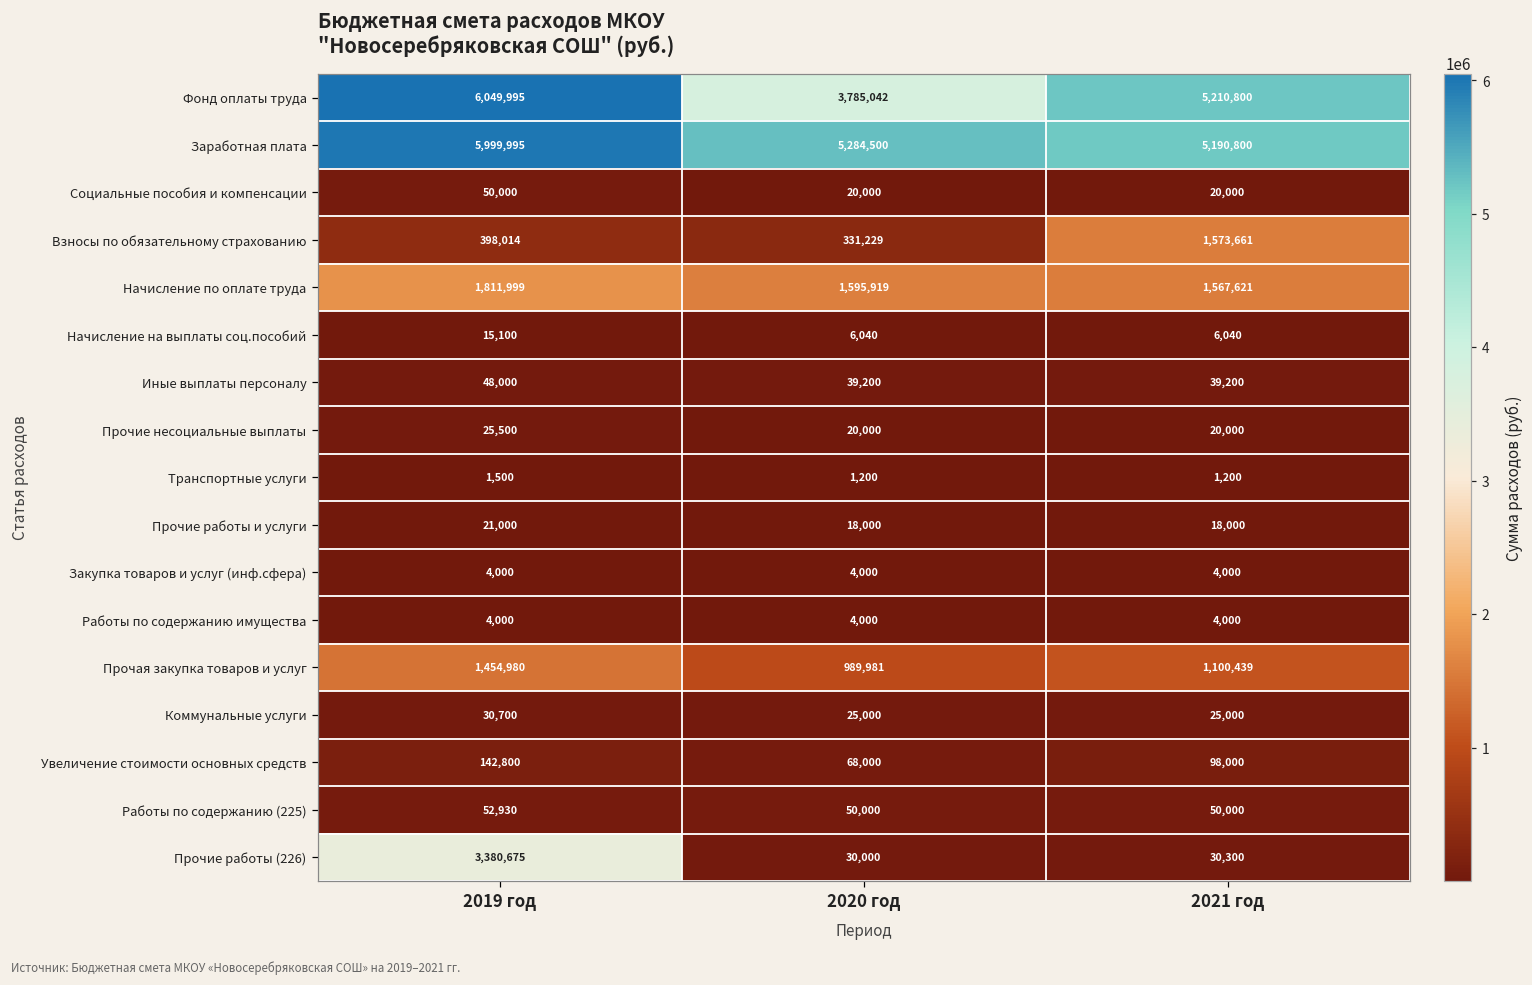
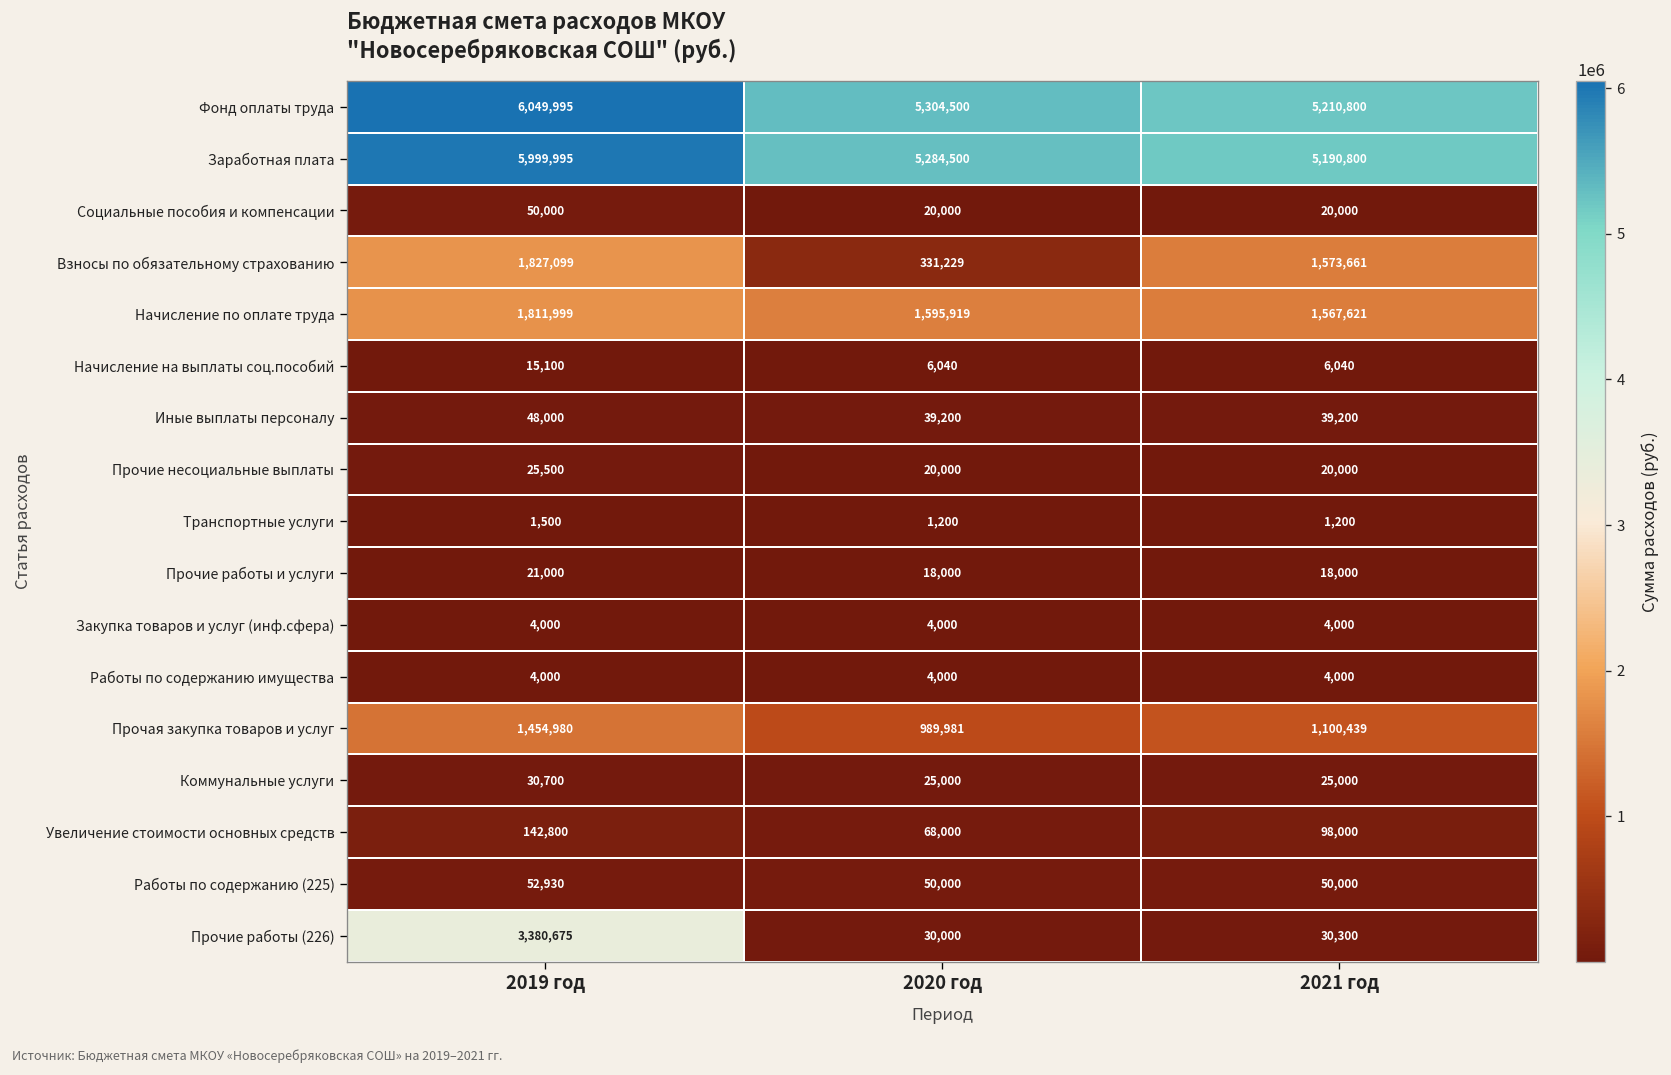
  {
    "Фонд оплаты труда": {
      "2019 год": "6,049,995",
-     "2020 год": "3,785,042",
+     "2020 год": "5,304,500",
      "2021 год": "5,210,800"
    },
    "Заработная плата": {
      "2019 год": "5,999,995",
      "2020 год": "5,284,500",
      "2021 год": "5,190,800"
    },
    "Социальные пособия и компенсации": {
      "2019 год": "50,000",
      "2020 год": "20,000",
      "2021 год": "20,000"
    },
    "Взносы по обязательному страхованию": {
-     "2019 год": "398,014",
+     "2019 год": "1,827,099",
      "2020 год": "331,229",
      "2021 год": "1,573,661"
    },
    "Начисление по оплате труда": {
      "2019 год": "1,811,999",
      "2020 год": "1,595,919",
      "2021 год": "1,567,621"
    },
    "Начисление на выплаты соц.пособий": {
      "2019 год": "15,100",
      "2020 год": "6,040",
      "2021 год": "6,040"
    },
    "Иные выплаты персоналу": {
      "2019 год": "48,000",
      "2020 год": "39,200",
      "2021 год": "39,200"
    },
    "Прочие несоциальные выплаты": {
      "2019 год": "25,500",
      "2020 год": "20,000",
      "2021 год": "20,000"
    },
    "Транспортные услуги": {
      "2019 год": "1,500",
      "2020 год": "1,200",
      "2021 год": "1,200"
    },
    "Прочие работы и услуги": {
      "2019 год": "21,000",
      "2020 год": "18,000",
      "2021 год": "18,000"
    },
    "Закупка товаров и услуг (инф.сфера)": {
      "2019 год": "4,000",
      "2020 год": "4,000",
      "2021 год": "4,000"
    },
    "Работы по содержанию имущества": {
      "2019 год": "4,000",
      "2020 год": "4,000",
      "2021 год": "4,000"
    },
    "Прочая закупка товаров и услуг": {
      "2019 год": "1,454,980",
      "2020 год": "989,981",
      "2021 год": "1,100,439"
    },
    "Коммунальные услуги": {
      "2019 год": "30,700",
      "2020 год": "25,000",
      "2021 год": "25,000"
    },
    "Увеличение стоимости основных средств": {
      "2019 год": "142,800",
      "2020 год": "68,000",
      "2021 год": "98,000"
    },
    "Работы по содержанию (225)": {
      "2019 год": "52,930",
      "2020 год": "50,000",
      "2021 год": "50,000"
    },
    "Прочие работы (226)": {
      "2019 год": "3,380,675",
      "2020 год": "30,000",
      "2021 год": "30,300"
    }
  }
